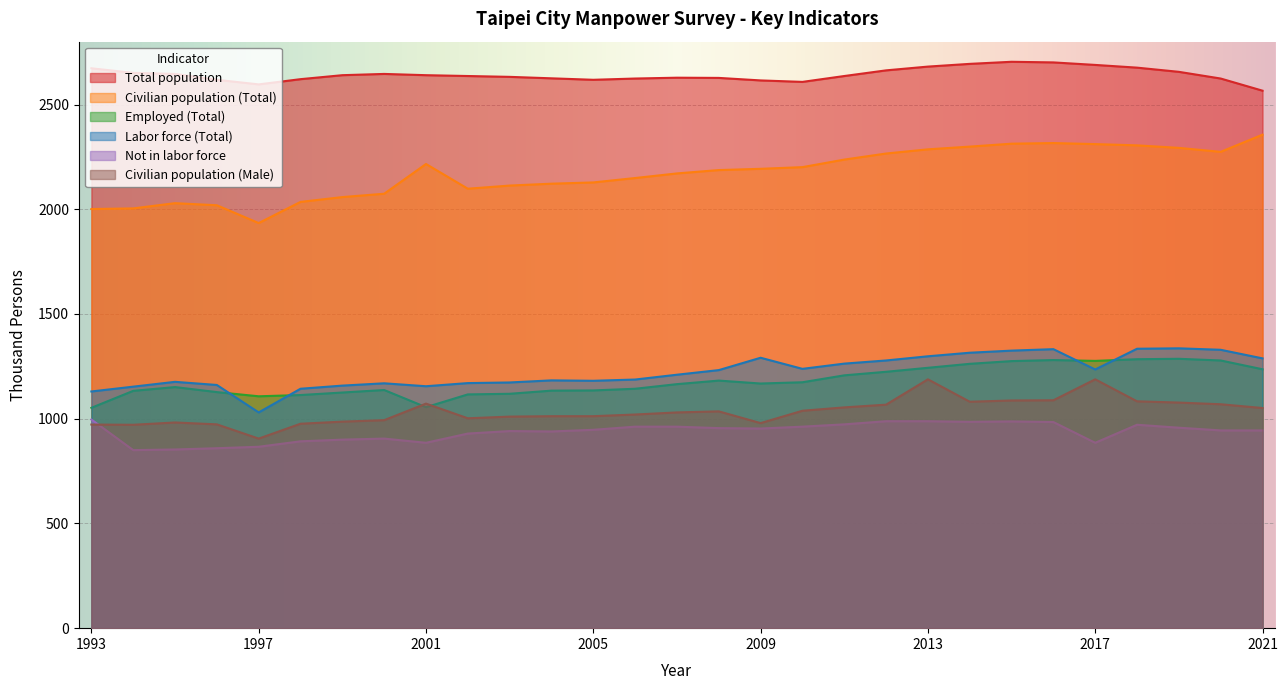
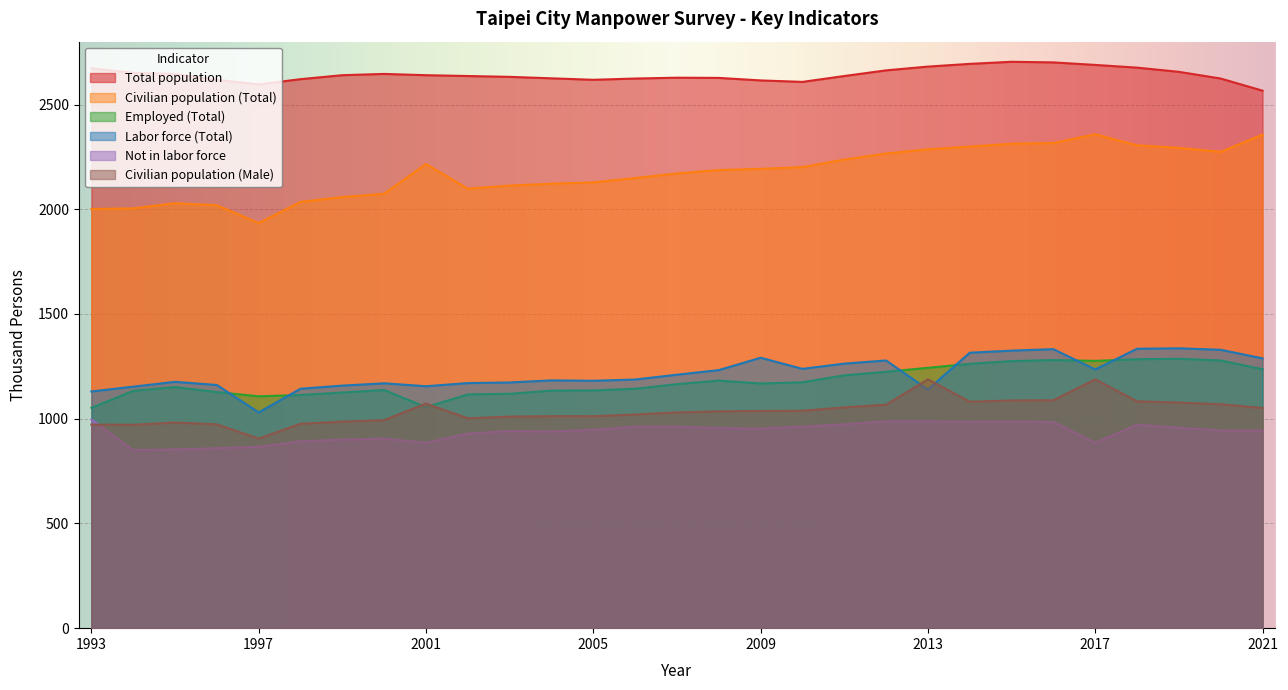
  {
    "Total population": {
      "2001": 2640,
      "2005": 2620,
      "2009": 2620,
      "2013": 2680,
      "2017": 2690,
      "2021": 2570
    },
    "Civilian population (Total)": {
      "1993": 2000,
      "1997": 1930,
      "2001": 2220,
      "2005": 2130,
      "2009": 2190,
      "2013": 2290,
-     "2017": 2310,
+     "2017": 2360,
      "2021": 2360
    },
    "Employed (Total)": {
      "1993": 1050,
      "1997": 1110,
      "2001": 1060,
      "2005": 1140,
      "2009": 1170,
      "2013": 1240,
      "2017": 1280,
      "2021": 1240
    },
    "Labor force (Total)": {
      "1993": 1130,
      "1997": 1030,
      "2001": 1160,
      "2005": 1180,
      "2009": 1290,
-     "2013": 1300,
+     "2013": 1140,
      "2017": 1240,
      "2021": 1290
    },
    "Not in labor force": {
      "1993": 1000,
      "1997": 870,
      "2001": 890,
      "2005": 950,
      "2009": 950,
      "2013": 990,
      "2017": 890,
      "2021": 940
    },
    "Civilian population (Male)": {
      "1993": 970,
      "1997": 910,
      "2001": 1070,
      "2005": 1010,
-     "2009": 980,
+     "2009": 1040,
      "2013": 1190,
      "2017": 1190,
      "2021": 1050
    }
  }
